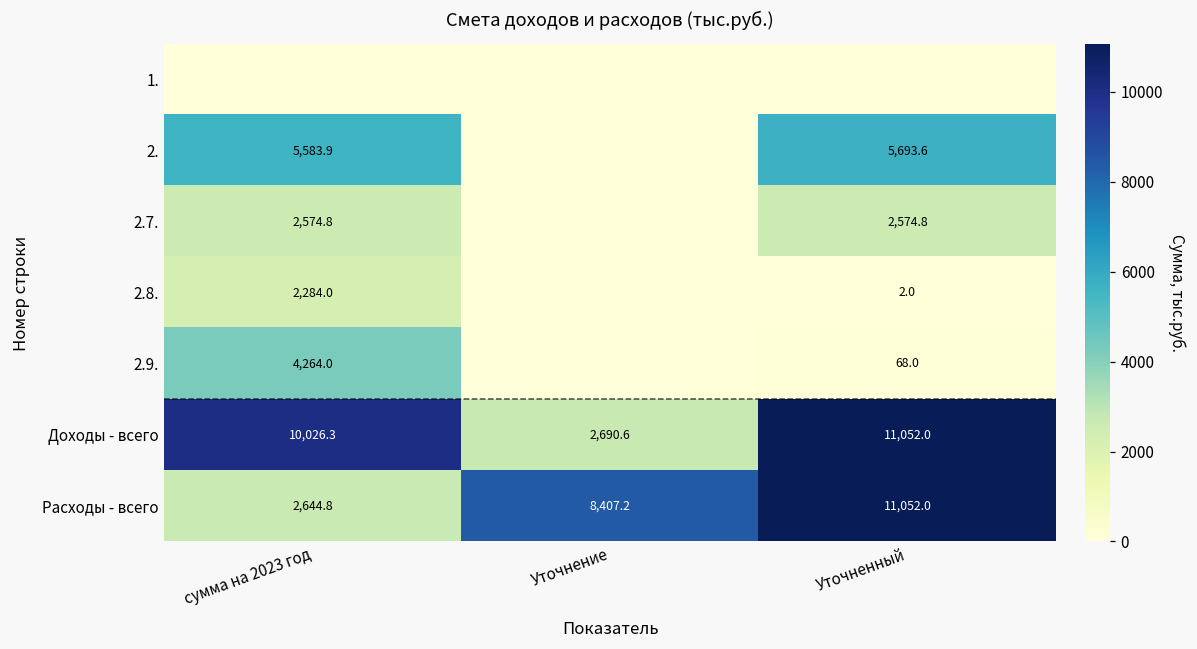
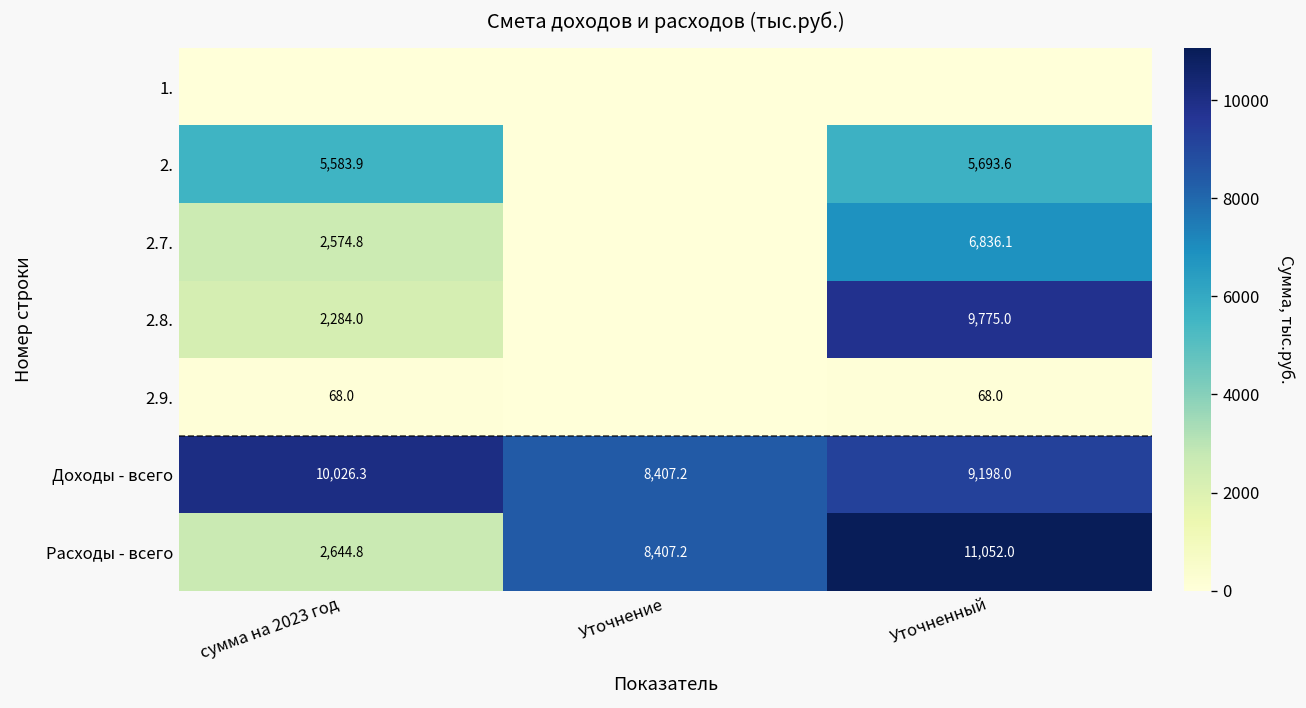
  {
    "2.": {
      "сумма на 2023 год": "5,583.9",
      "Уточненный": "5,693.6"
    },
    "2.7.": {
      "сумма на 2023 год": "2,574.8",
-     "Уточненный": "2,574.8"
+     "Уточненный": "6,836.1"
    },
    "2.8.": {
      "сумма на 2023 год": "2,284.0",
-     "Уточненный": "2.0"
+     "Уточненный": "9,775.0"
    },
    "2.9.": {
-     "сумма на 2023 год": "4,264.0",
+     "сумма на 2023 год": "68.0",
      "Уточненный": "68.0"
    },
    "Доходы - всего": {
      "сумма на 2023 год": "10,026.3",
-     "Уточнение": "2,690.6",
-     "Уточненный": "11,052.0"
+     "Уточнение": "8,407.2",
+     "Уточненный": "9,198.0"
    },
    "Расходы - всего": {
      "сумма на 2023 год": "2,644.8",
      "Уточнение": "8,407.2",
      "Уточненный": "11,052.0"
    }
  }
